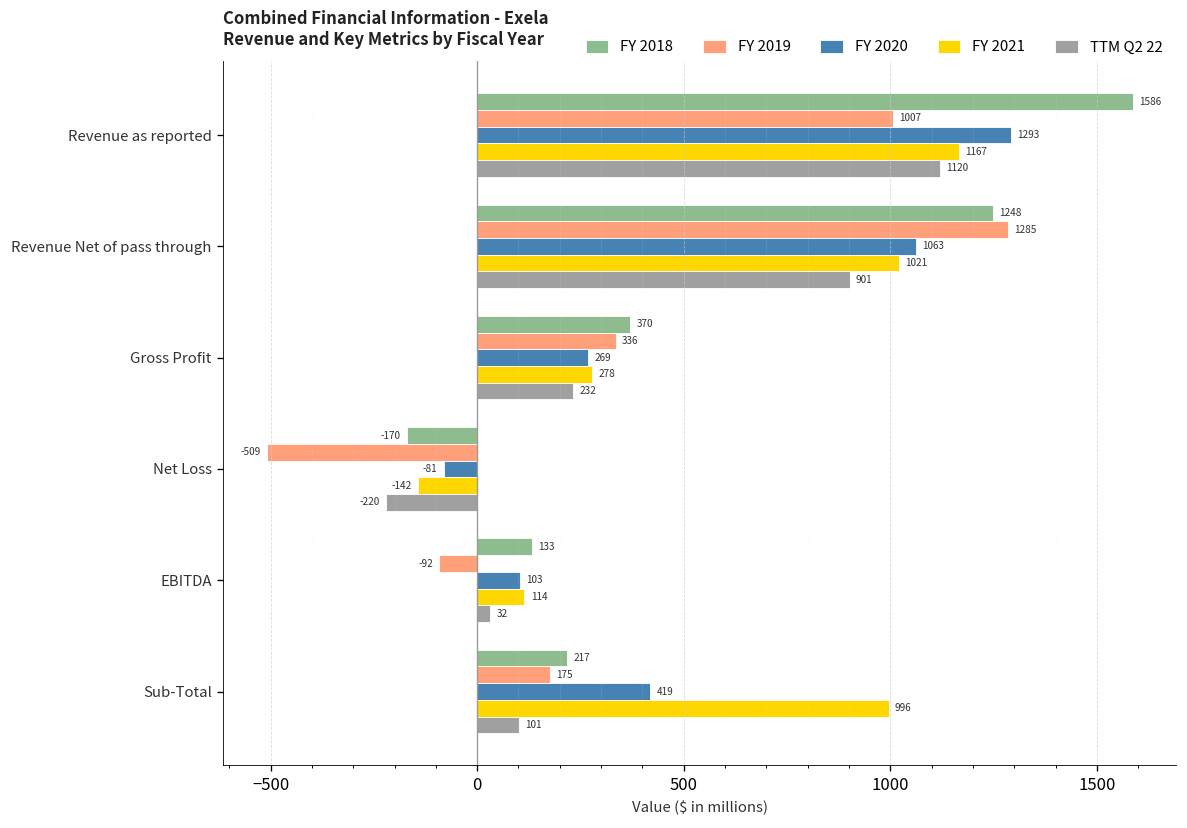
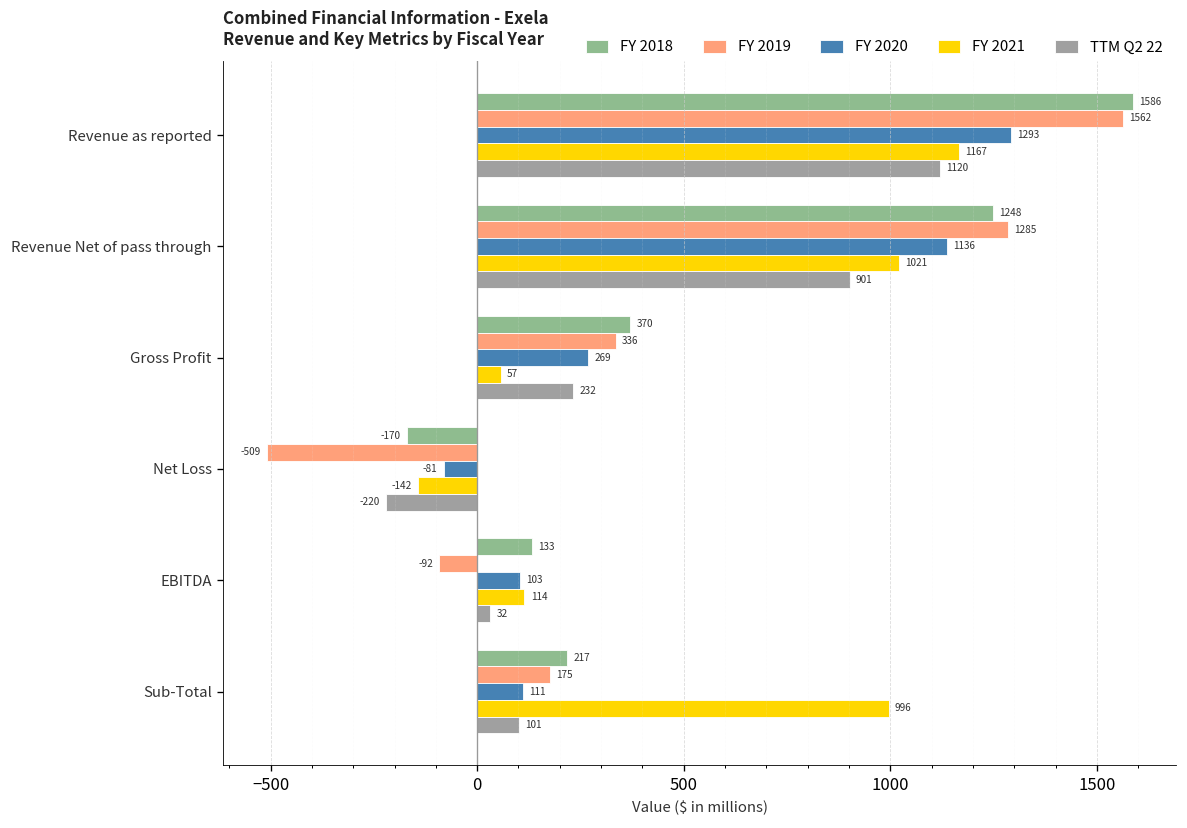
  {
    "FY 2019": {
-     "Revenue as reported": 1007,
+     "Revenue as reported": 1562,
      "Revenue Net of pass through": 1285,
      "Gross Profit": 336,
      "Net Loss": -509,
      "EBITDA": -92,
      "Sub-Total": 175
    },
    "FY 2020": {
      "Revenue as reported": 1293,
-     "Revenue Net of pass through": 1063,
+     "Revenue Net of pass through": 1136,
      "Gross Profit": 269,
      "Net Loss": -81,
      "EBITDA": 103,
-     "Sub-Total": 419
+     "Sub-Total": 111
    },
    "FY 2021": {
      "Revenue as reported": 1167,
      "Revenue Net of pass through": 1021,
-     "Gross Profit": 278,
+     "Gross Profit": 57,
      "Net Loss": -142,
      "EBITDA": 114,
      "Sub-Total": 996
    }
  }
